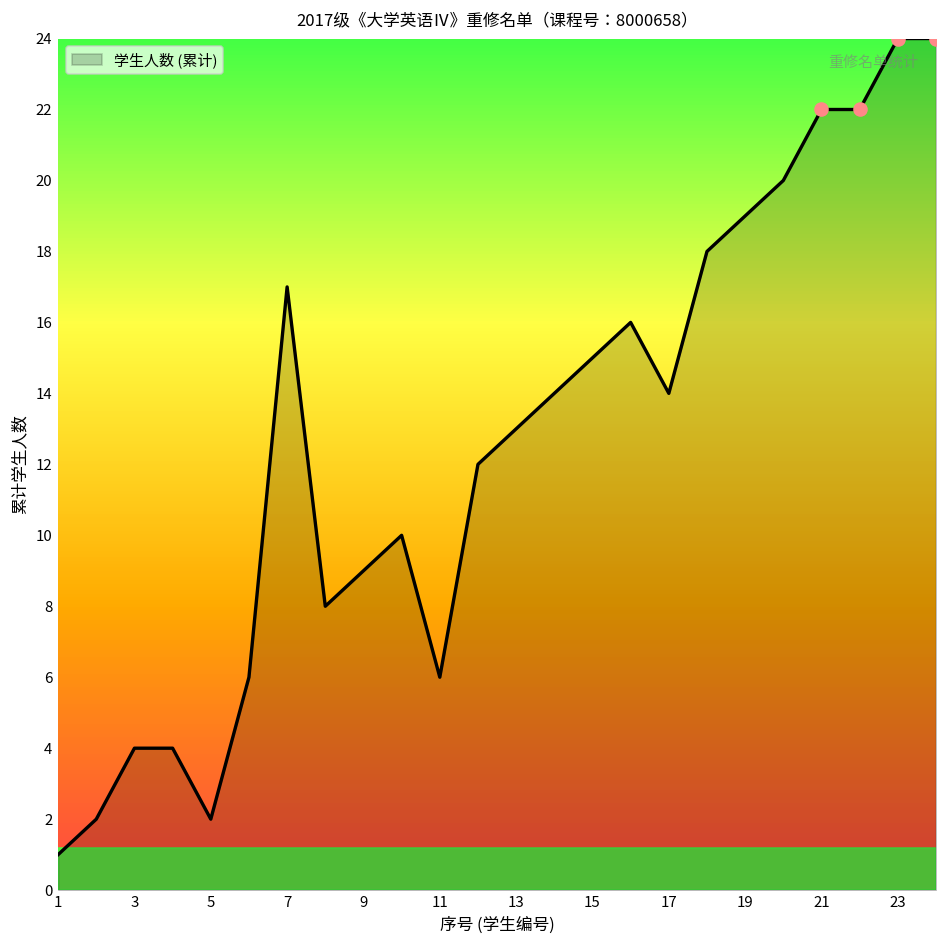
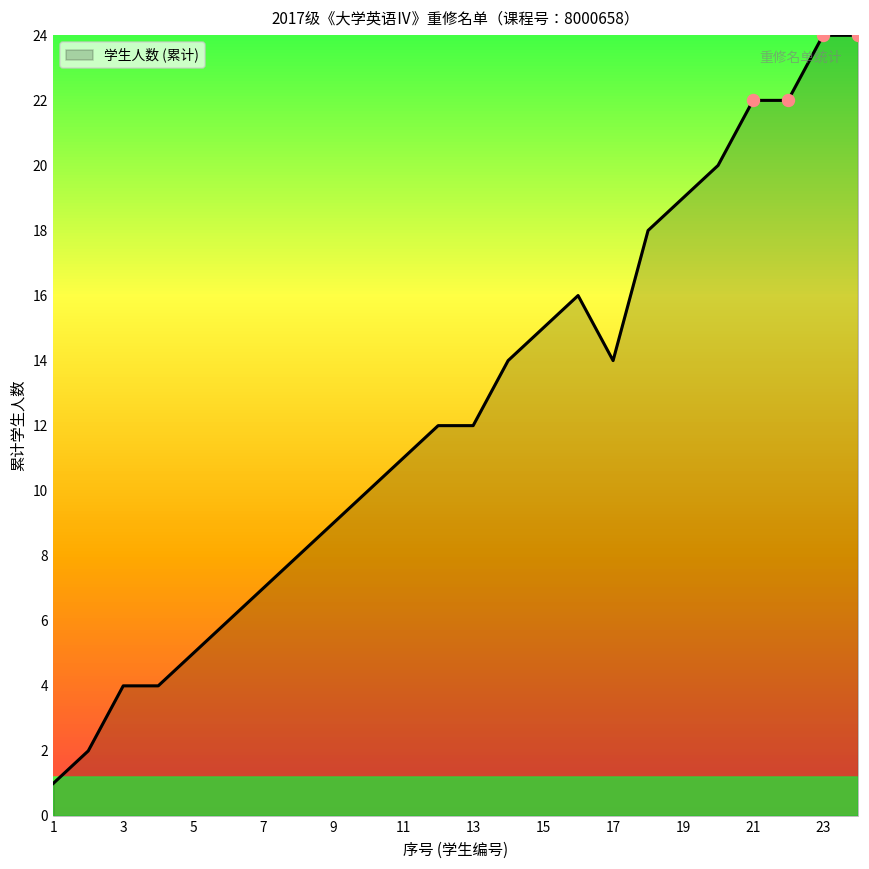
  {
    "学生人数 (累计)": {
      "3": 4,
-     "5": 2,
-     "7": 17,
+     "5": 5,
+     "7": 7,
      "9": 9,
-     "11": 6,
-     "13": 13,
+     "11": 11,
+     "13": 12,
      "15": 15,
      "17": 14,
      "19": 19
    }
  }
